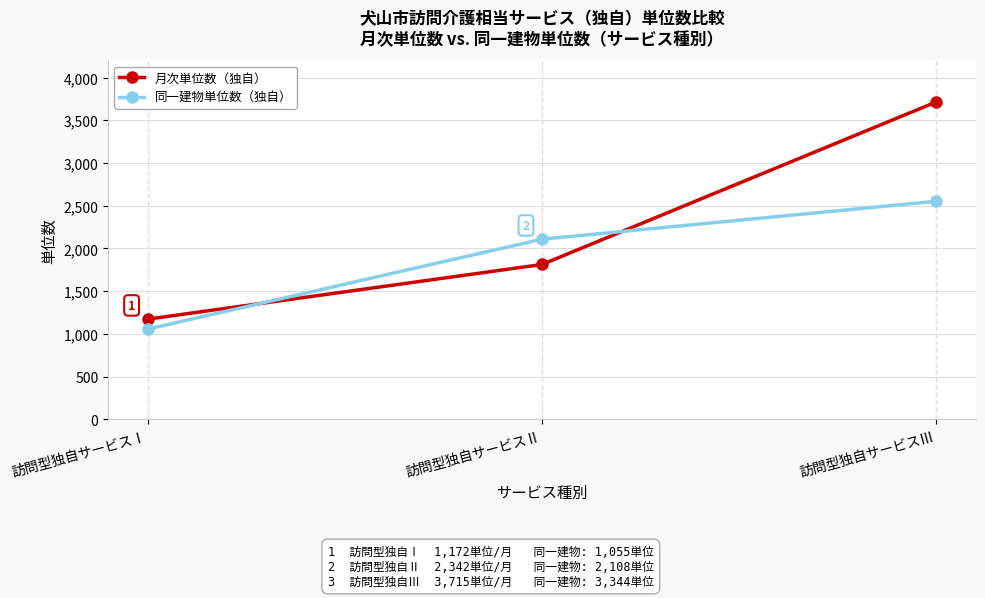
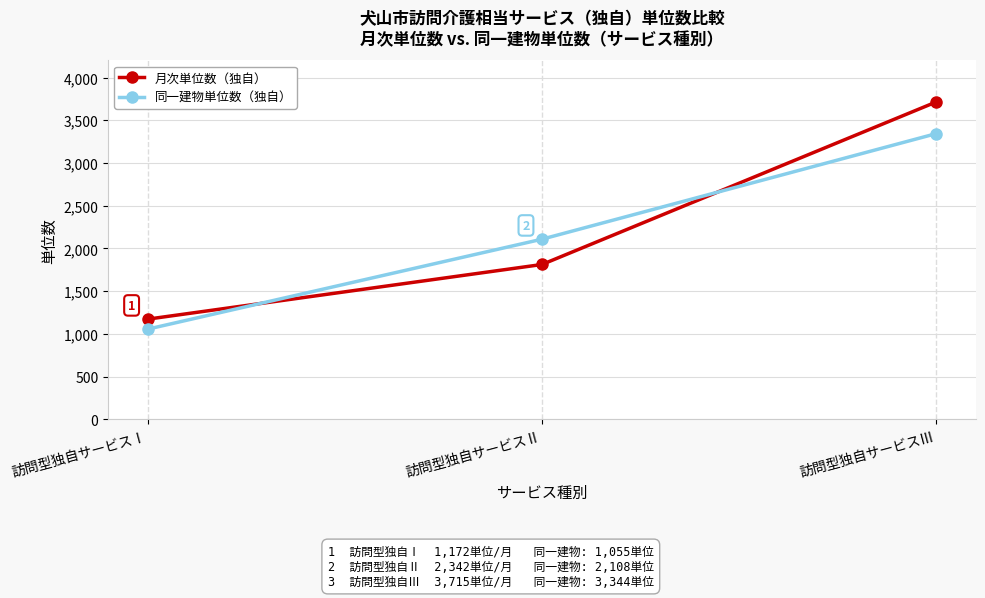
  {
    "月次単位数（独自）": {
      "訪問型独自サービスⅡ": "1,800",
      "訪問型独自サービスⅢ": "3,700"
    },
    "同一建物単位数（独自）": {
      "訪問型独自サービスⅠ": "1,100",
-     "訪問型独自サービスⅢ": "2,600"
+     "訪問型独自サービスⅢ": "3,300"
    }
  }
